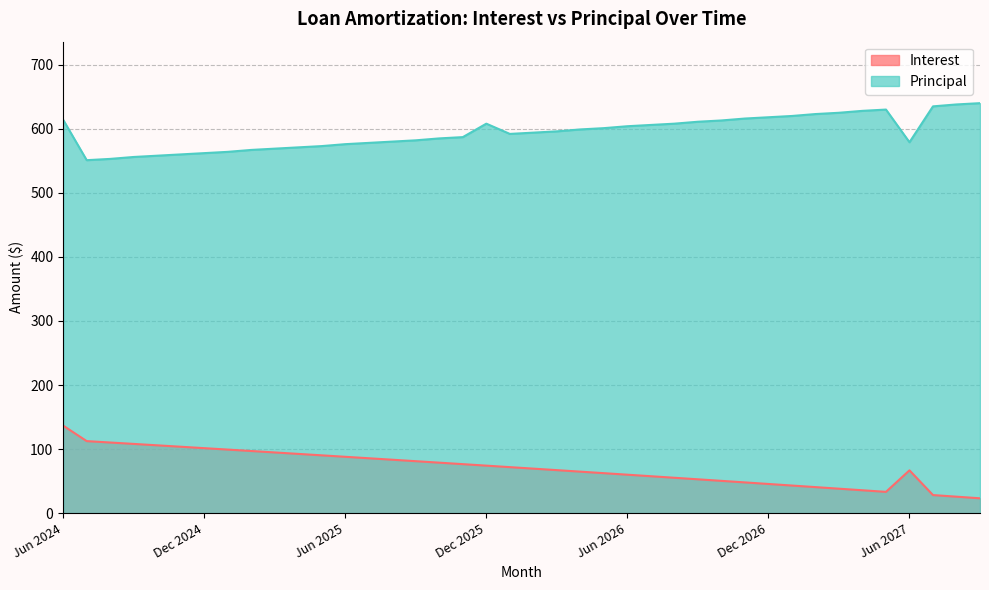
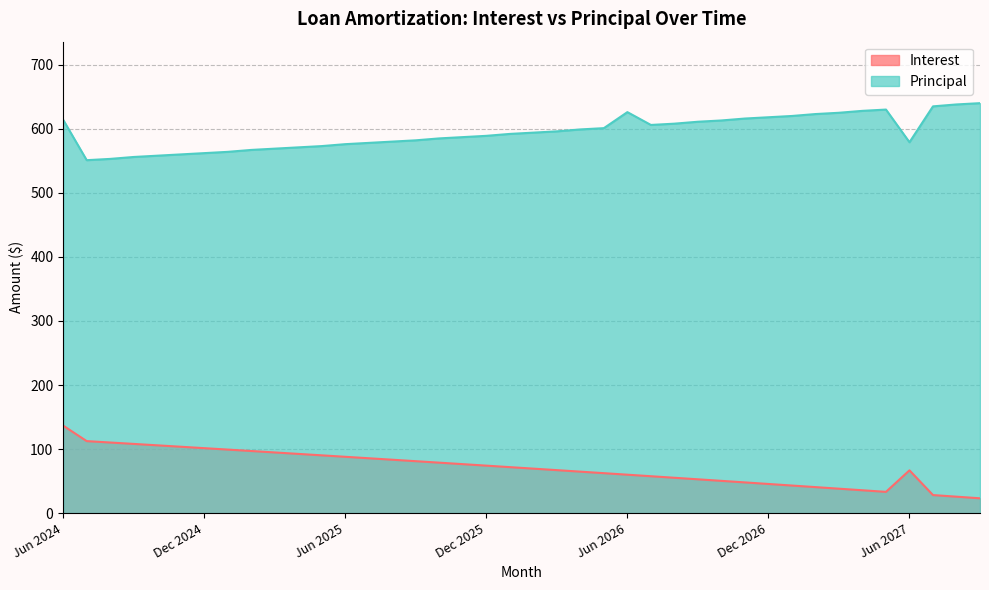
  {
    "Interest": {
      "Jun 2024": 140,
      "Dec 2024": 100,
      "Jun 2025": 90,
      "Dec 2025": 70,
      "Jun 2026": 60,
      "Dec 2026": 50,
      "Jun 2027": 70
    },
    "Principal": {
      "Jun 2024": 610,
      "Dec 2024": 560,
      "Jun 2025": 580,
-     "Dec 2025": 610,
-     "Jun 2026": 600,
+     "Dec 2025": 590,
+     "Jun 2026": 630,
      "Dec 2026": 620,
      "Jun 2027": 580
    }
  }
